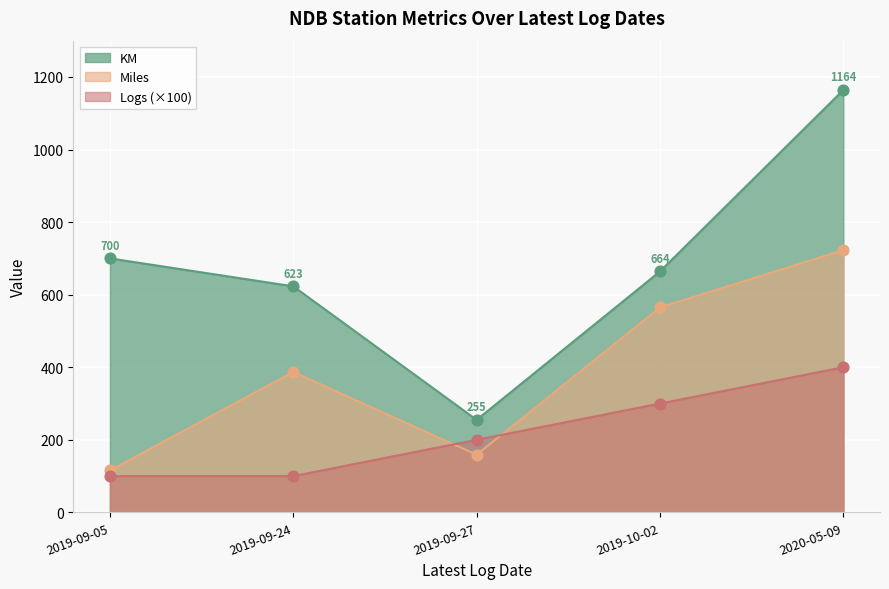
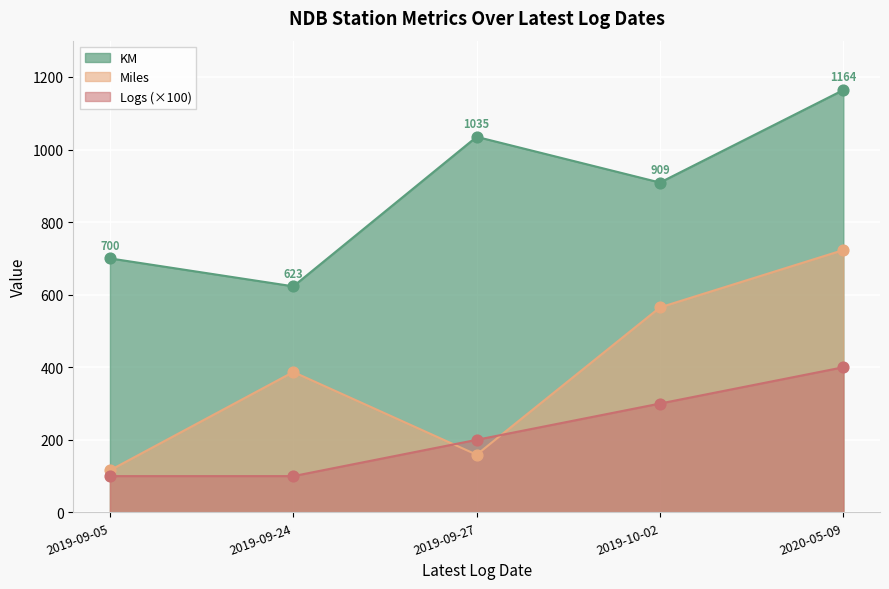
  {
    "KM": {
      "2019-09-05": 700,
      "2019-09-24": 623,
-     "2019-09-27": 255,
-     "2019-10-02": 664,
+     "2019-09-27": 1035,
+     "2019-10-02": 909,
      "2020-05-09": 1164
    }
  }
